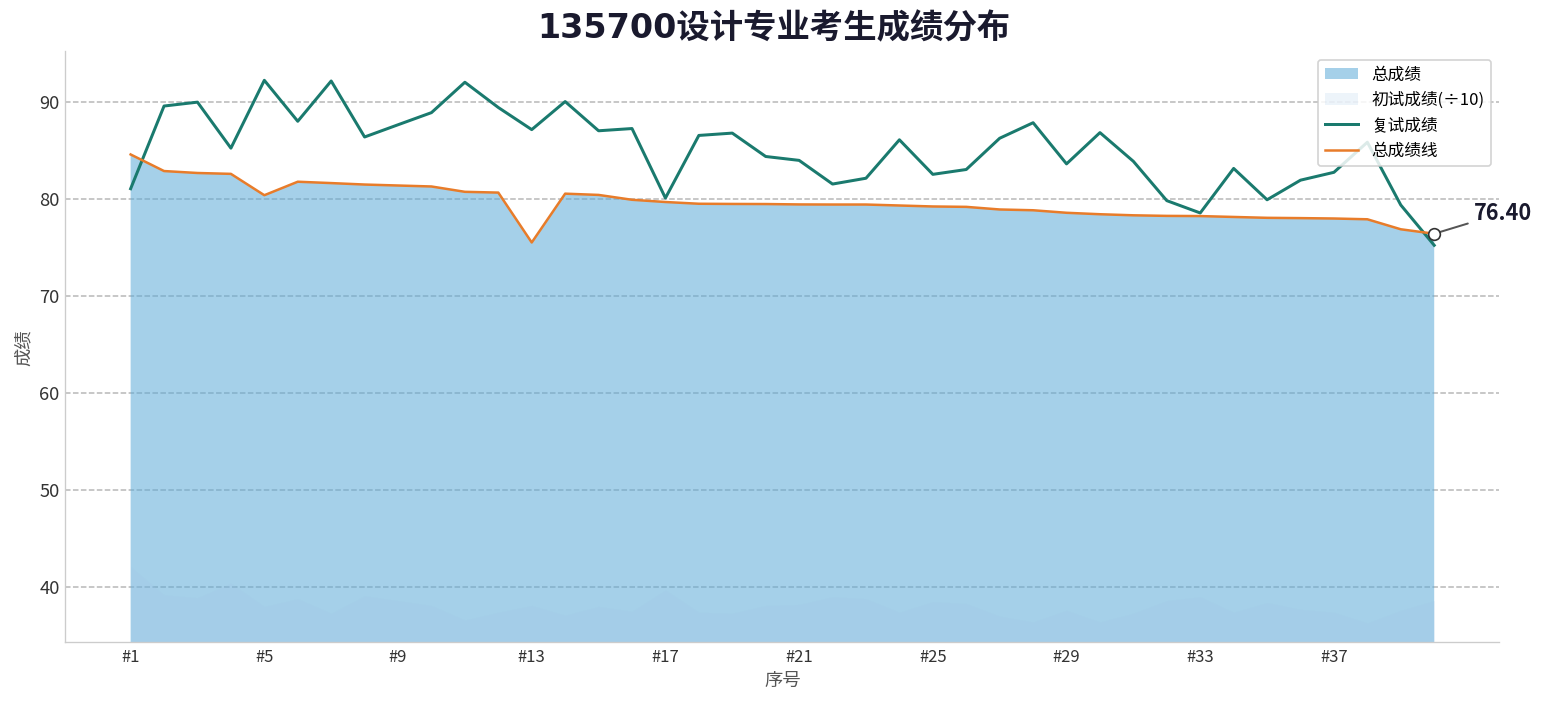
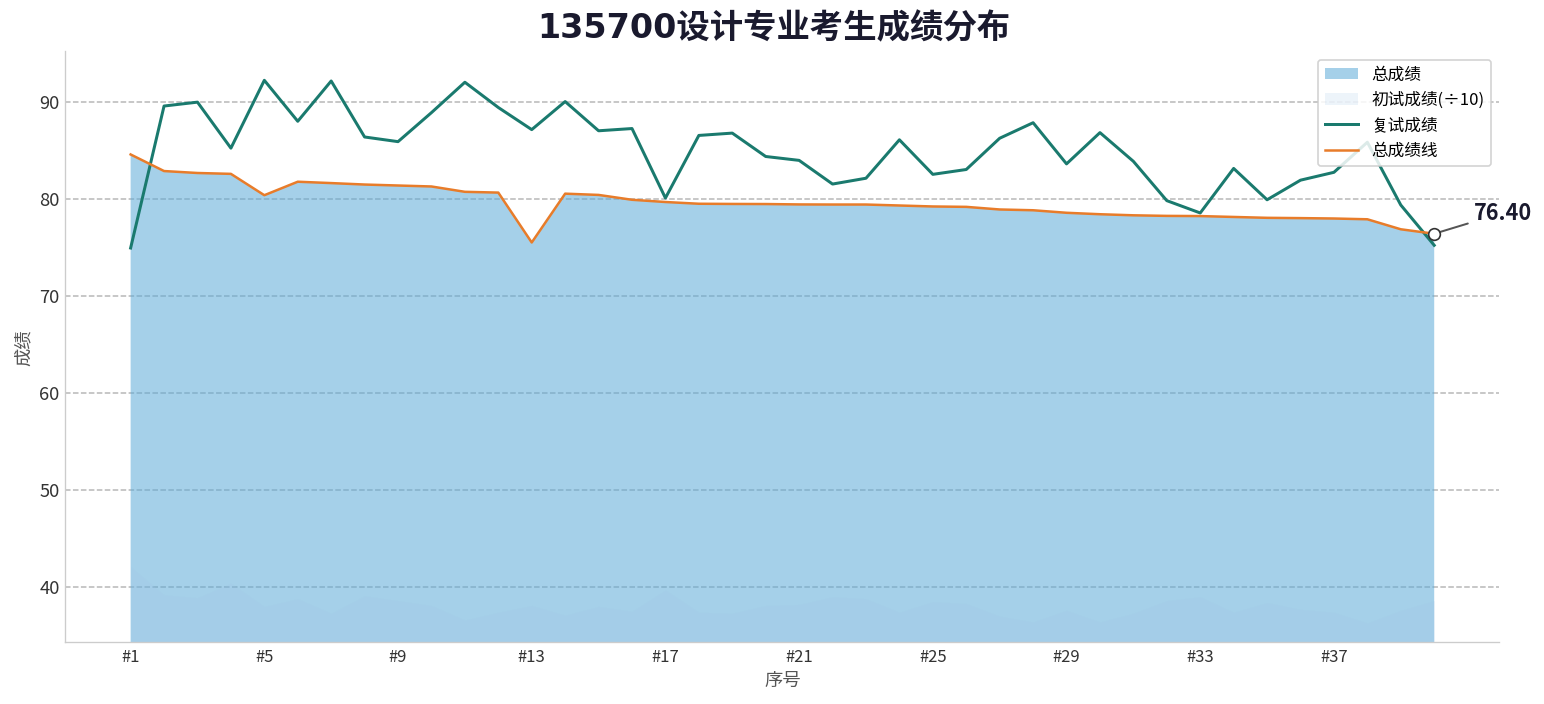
  {
    "复试成绩": {
-     "#1": 81,
+     "#1": 75,
      "#5": 92,
-     "#9": 88,
+     "#9": 86,
      "#13": 87,
      "#17": 80,
      "#21": 84,
      "#25": 83,
      "#29": 84,
      "#33": 79,
      "#37": 83
    },
    "总成绩": {
      "#1": 85,
      "#5": 80,
      "#9": 81,
      "#13": 76,
      "#17": 80,
      "#21": 79,
      "#25": 79,
      "#29": 79,
      "#33": 78,
      "#37": 78
    }
  }
